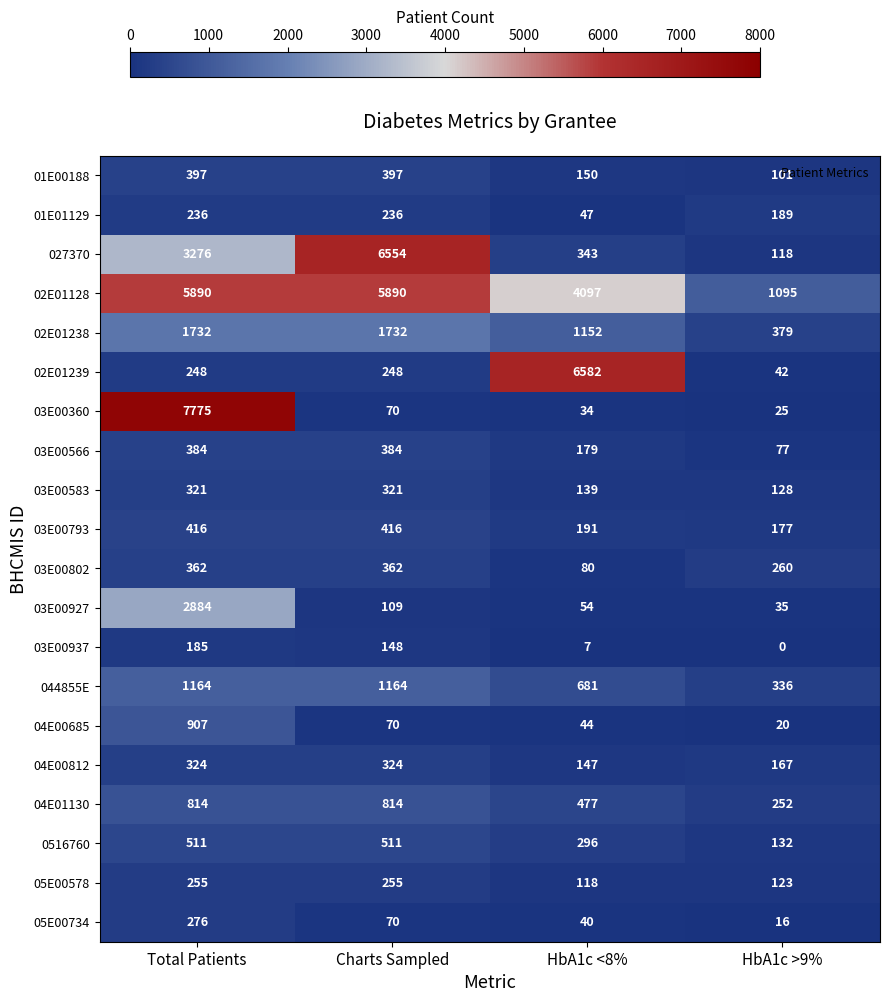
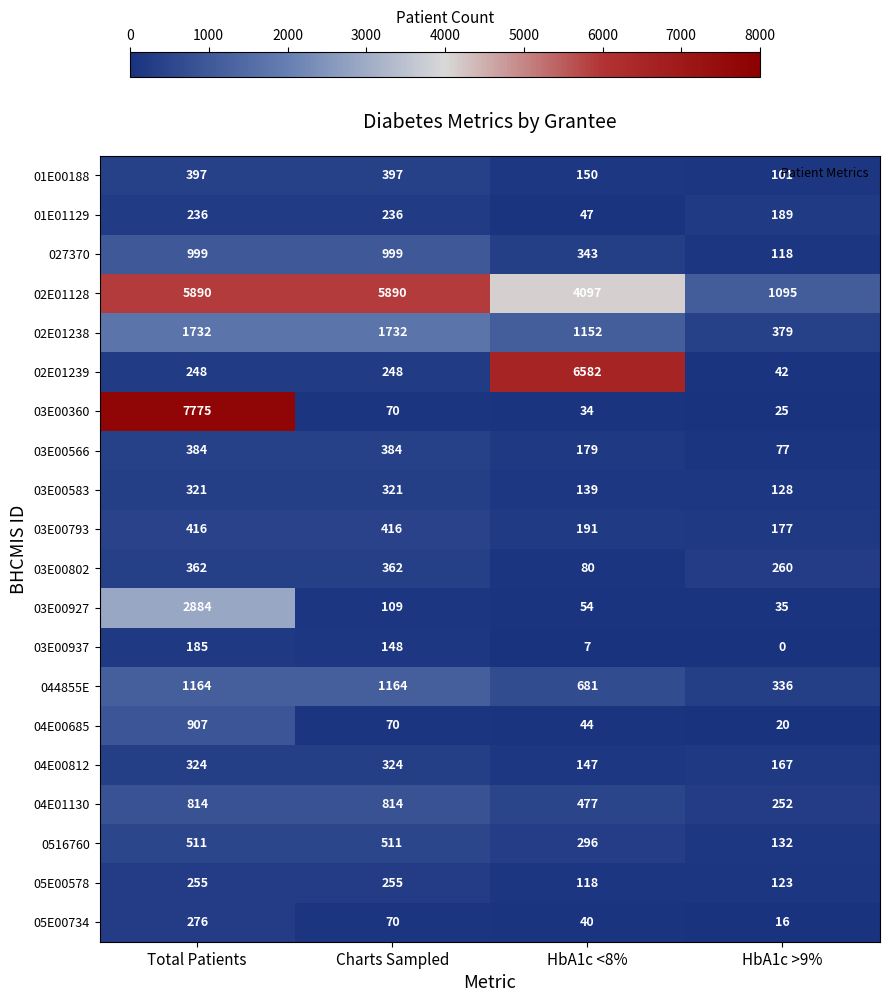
  {
    "01E00188": {
      "Total Patients": 397,
      "Charts Sampled": 397,
      "HbA1c <8%": 150
    },
    "01E01129": {
      "Total Patients": 236,
      "Charts Sampled": 236,
      "HbA1c <8%": 47,
      "HbA1c >9%": 189
    },
    "027370": {
-     "Total Patients": 3276,
-     "Charts Sampled": 6554,
+     "Total Patients": 999,
+     "Charts Sampled": 999,
      "HbA1c <8%": 343,
      "HbA1c >9%": 118
    },
    "02E01128": {
      "Total Patients": 5890,
      "Charts Sampled": 5890,
      "HbA1c <8%": 4097,
      "HbA1c >9%": 1095
    },
    "02E01238": {
      "Total Patients": 1732,
      "Charts Sampled": 1732,
      "HbA1c <8%": 1152,
      "HbA1c >9%": 379
    },
    "02E01239": {
      "Total Patients": 248,
      "Charts Sampled": 248,
      "HbA1c <8%": 6582,
      "HbA1c >9%": 42
    },
    "03E00360": {
      "Total Patients": 7775,
      "Charts Sampled": 70,
      "HbA1c <8%": 34,
      "HbA1c >9%": 25
    },
    "03E00566": {
      "Total Patients": 384,
      "Charts Sampled": 384,
      "HbA1c <8%": 179,
      "HbA1c >9%": 77
    },
    "03E00583": {
      "Total Patients": 321,
      "Charts Sampled": 321,
      "HbA1c <8%": 139,
      "HbA1c >9%": 128
    },
    "03E00793": {
      "Total Patients": 416,
      "Charts Sampled": 416,
      "HbA1c <8%": 191,
      "HbA1c >9%": 177
    },
    "03E00802": {
      "Total Patients": 362,
      "Charts Sampled": 362,
      "HbA1c <8%": 80,
      "HbA1c >9%": 260
    },
    "03E00927": {
      "Total Patients": 2884,
      "Charts Sampled": 109,
      "HbA1c <8%": 54,
      "HbA1c >9%": 35
    },
    "03E00937": {
      "Total Patients": 185,
      "Charts Sampled": 148,
      "HbA1c <8%": 7,
      "HbA1c >9%": 0
    },
    "044855E": {
      "Total Patients": 1164,
      "Charts Sampled": 1164,
      "HbA1c <8%": 681,
      "HbA1c >9%": 336
    },
    "04E00685": {
      "Total Patients": 907,
      "Charts Sampled": 70,
      "HbA1c <8%": 44,
      "HbA1c >9%": 20
    },
    "04E00812": {
      "Total Patients": 324,
      "Charts Sampled": 324,
      "HbA1c <8%": 147,
      "HbA1c >9%": 167
    },
    "04E01130": {
      "Total Patients": 814,
      "Charts Sampled": 814,
      "HbA1c <8%": 477,
      "HbA1c >9%": 252
    },
    "0516760": {
      "Total Patients": 511,
      "Charts Sampled": 511,
      "HbA1c <8%": 296,
      "HbA1c >9%": 132
    },
    "05E00578": {
      "Total Patients": 255,
      "Charts Sampled": 255,
      "HbA1c <8%": 118,
      "HbA1c >9%": 123
    },
    "05E00734": {
      "Total Patients": 276,
      "Charts Sampled": 70,
      "HbA1c <8%": 40,
      "HbA1c >9%": 16
    }
  }
